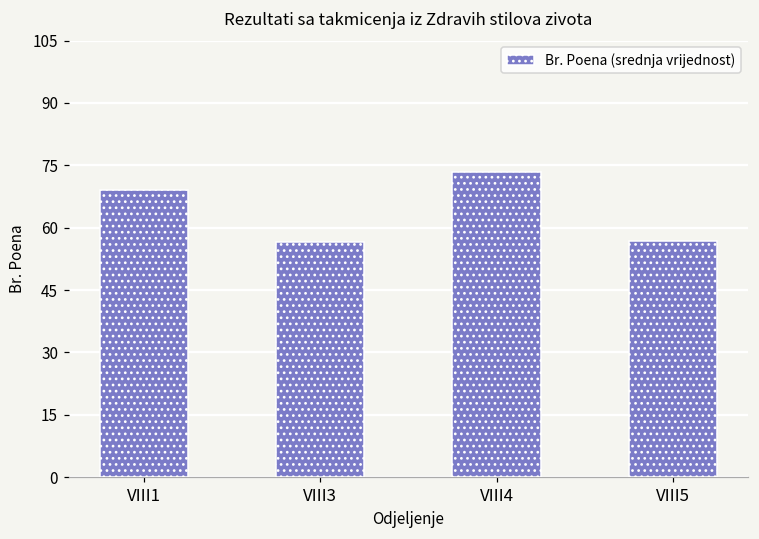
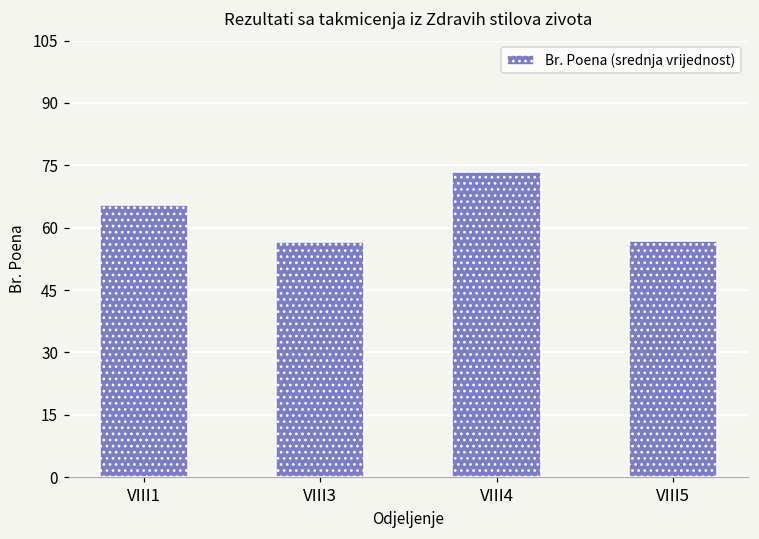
  {
-   "VIII1": 69,
+   "VIII1": 65,
    "VIII3": 57,
    "VIII4": 73,
    "VIII5": 57
  }
